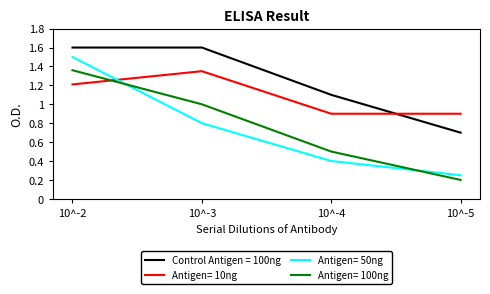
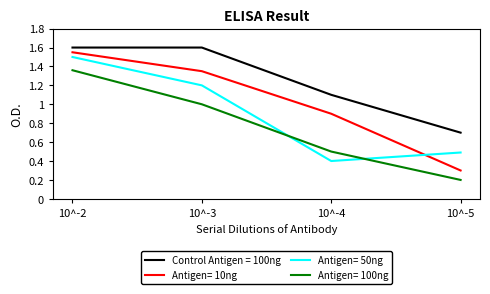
  {
    "Control Antigen = 100ng": {
      "10^-2": 1.6,
      "10^-3": 1.6,
      "10^-4": 1.1,
      "10^-5": 0.7
    },
    "Antigen= 10ng": {
-     "10^-2": 1.2,
+     "10^-2": 1.6,
      "10^-3": 1.4,
      "10^-4": 0.9,
-     "10^-5": 0.9
+     "10^-5": 0.3
    },
    "Antigen= 50ng": {
      "10^-2": 1.5,
-     "10^-3": 0.8,
+     "10^-3": 1.2,
      "10^-4": 0.4,
-     "10^-5": 0.3
+     "10^-5": 0.5
    },
    "Antigen= 100ng": {
      "10^-2": 1.4,
      "10^-3": 1.0,
      "10^-4": 0.5,
      "10^-5": 0.2
    }
  }
